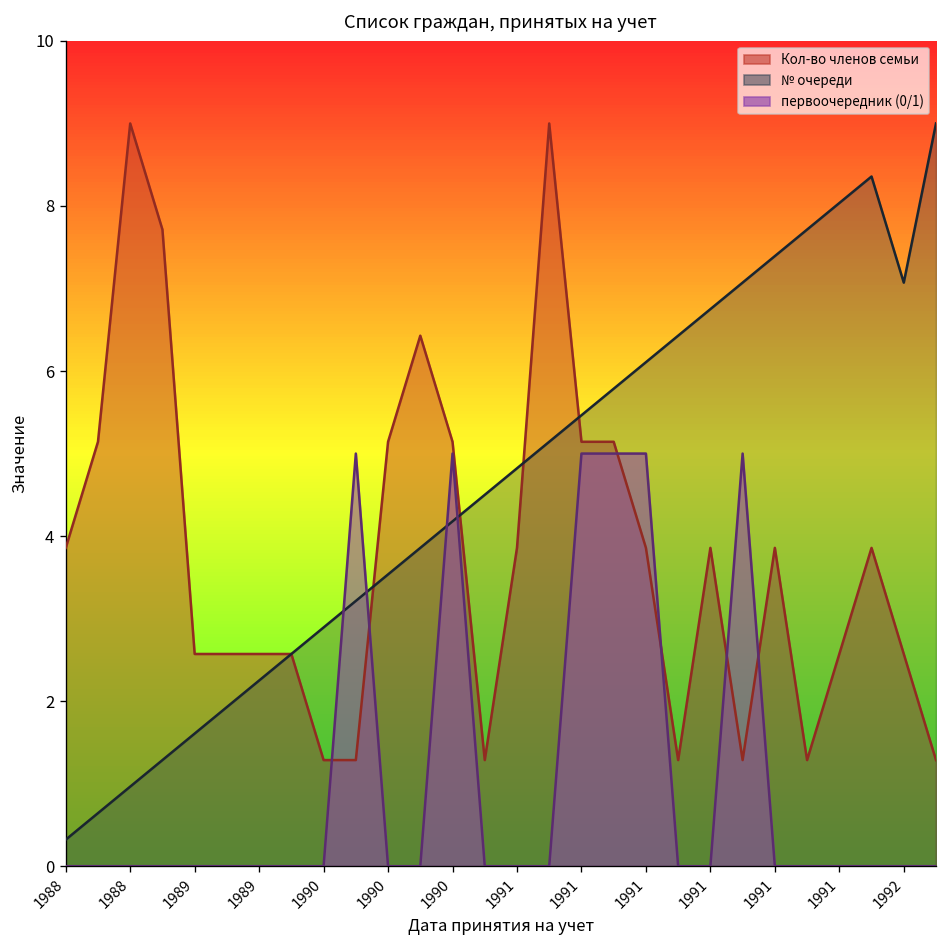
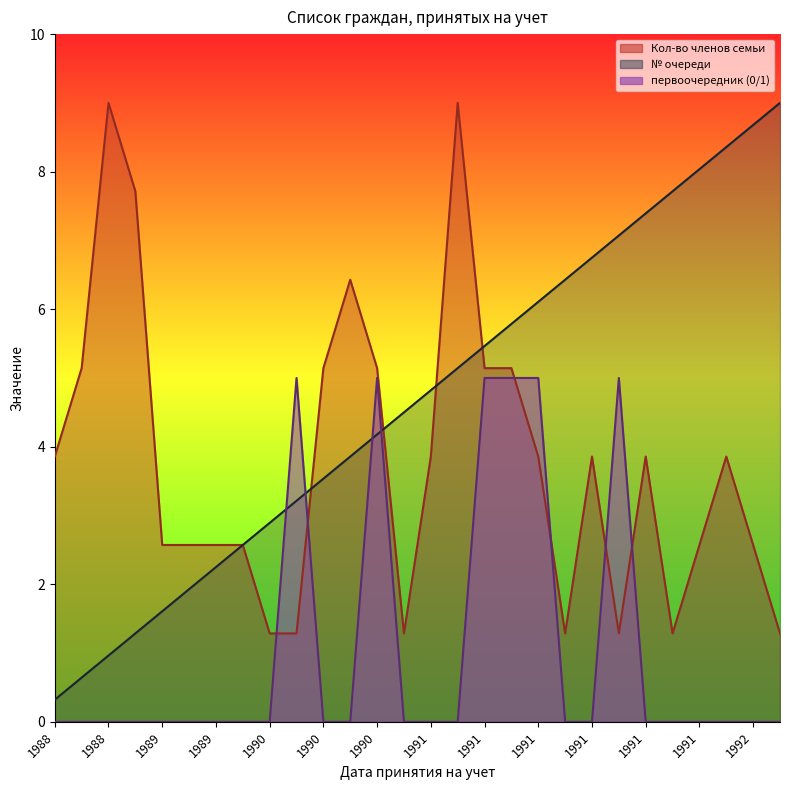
  {
    "Кол-во членов семьи": {
      "1992": 2.6
    },
    "№ очереди": {
-     "1992": 7.1
+     "1992": 8.7
    },
    "первоочередник (0/1)": {
      "1992": 0.0
    }
  }
